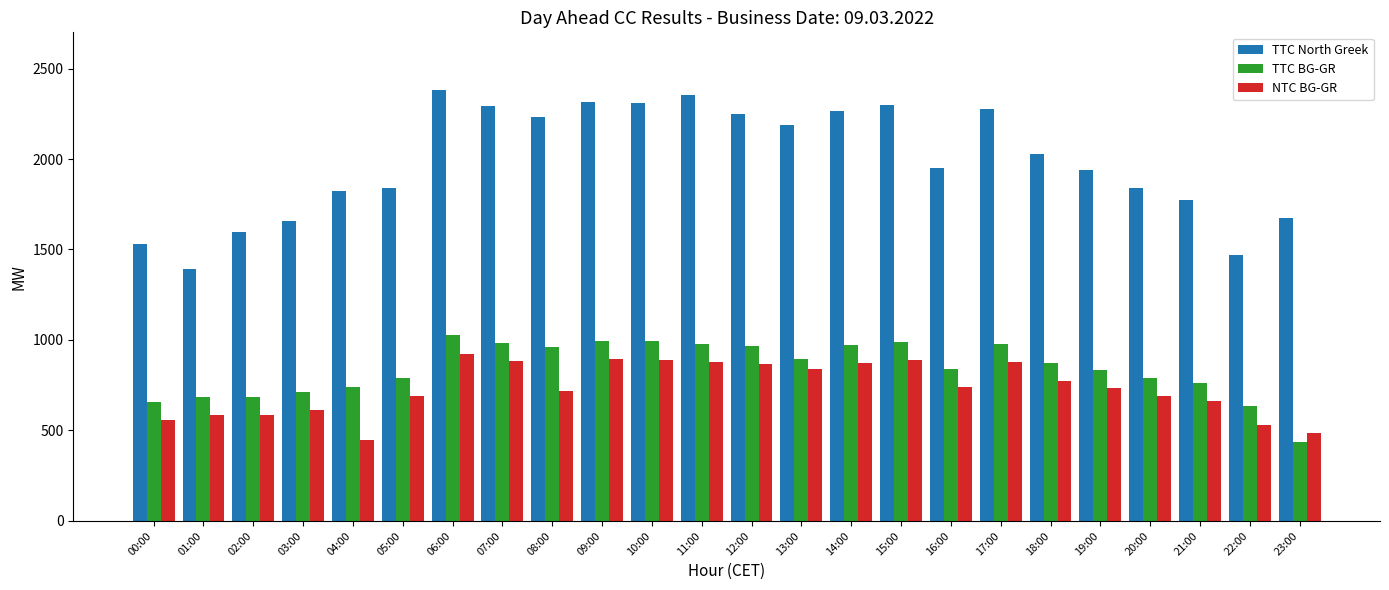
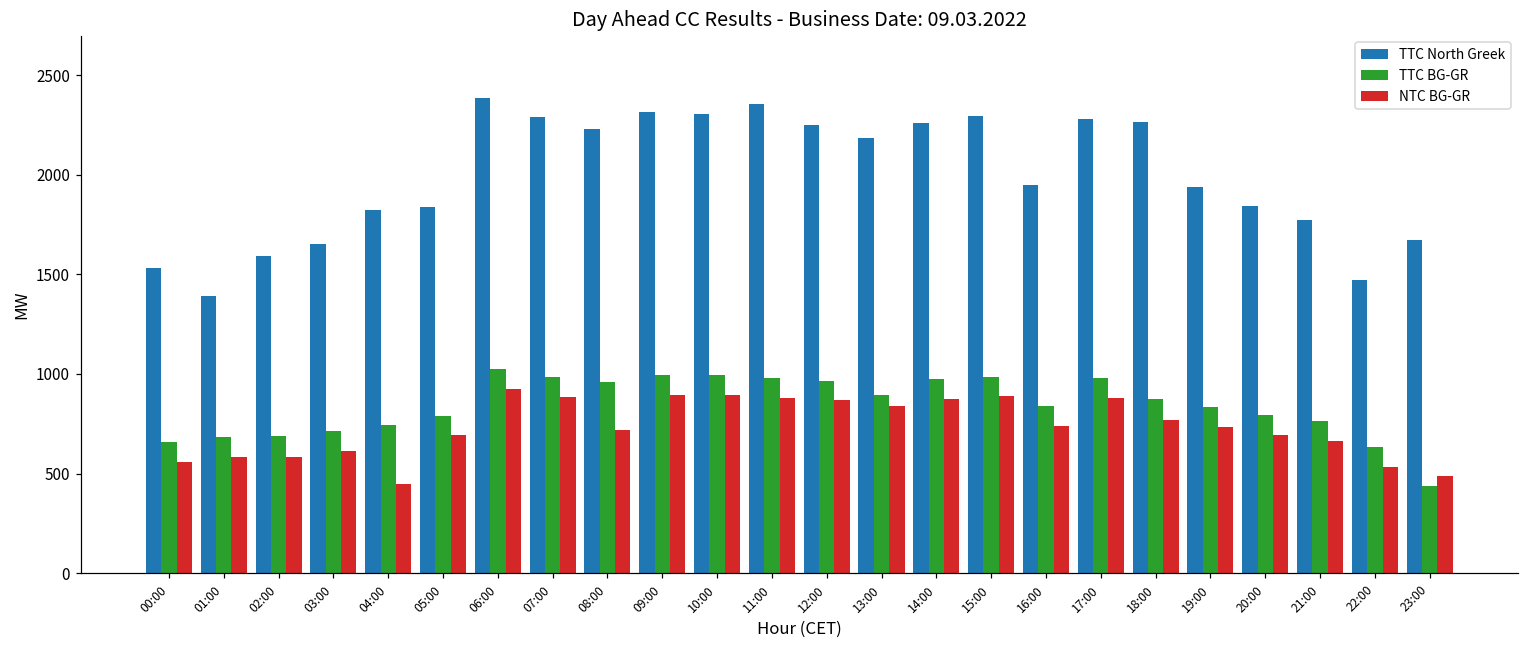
  {
    "TTC North Greek": {
      "00:00": 1530,
      "01:00": 1390,
      "02:00": 1600,
      "03:00": 1660,
      "04:00": 1820,
      "05:00": 1840,
      "06:00": 2380,
      "07:00": 2290,
      "08:00": 2230,
      "09:00": 2320,
      "10:00": 2310,
      "11:00": 2350,
      "12:00": 2250,
      "13:00": 2190,
      "14:00": 2260,
      "15:00": 2300,
      "16:00": 1950,
      "17:00": 2280,
-     "18:00": 2030,
+     "18:00": 2270,
      "19:00": 1940,
      "20:00": 1840,
      "21:00": 1780,
      "22:00": 1470,
      "23:00": 1670
    },
    "TTC BG-GR": {
      "00:00": 660,
      "01:00": 690,
      "02:00": 690,
      "03:00": 710,
      "04:00": 740,
      "05:00": 790,
      "06:00": 1030,
      "07:00": 990,
      "08:00": 960,
      "09:00": 1000,
      "10:00": 990,
      "11:00": 980,
      "12:00": 970,
      "13:00": 890,
      "14:00": 970,
      "15:00": 990,
      "16:00": 840,
      "17:00": 980,
      "18:00": 870,
      "19:00": 830,
      "20:00": 790,
      "21:00": 760,
      "22:00": 630,
      "23:00": 440
    },
    "NTC BG-GR": {
      "00:00": 560,
      "01:00": 590,
      "02:00": 590,
      "03:00": 610,
      "04:00": 450,
      "05:00": 690,
      "06:00": 930,
      "07:00": 880,
      "08:00": 720,
      "09:00": 900,
      "10:00": 890,
      "11:00": 880,
      "12:00": 870,
      "13:00": 840,
      "14:00": 870,
      "15:00": 890,
      "16:00": 740,
      "17:00": 880,
      "18:00": 770,
      "19:00": 730,
      "20:00": 690,
      "21:00": 660,
      "22:00": 530,
      "23:00": 490
    }
  }
